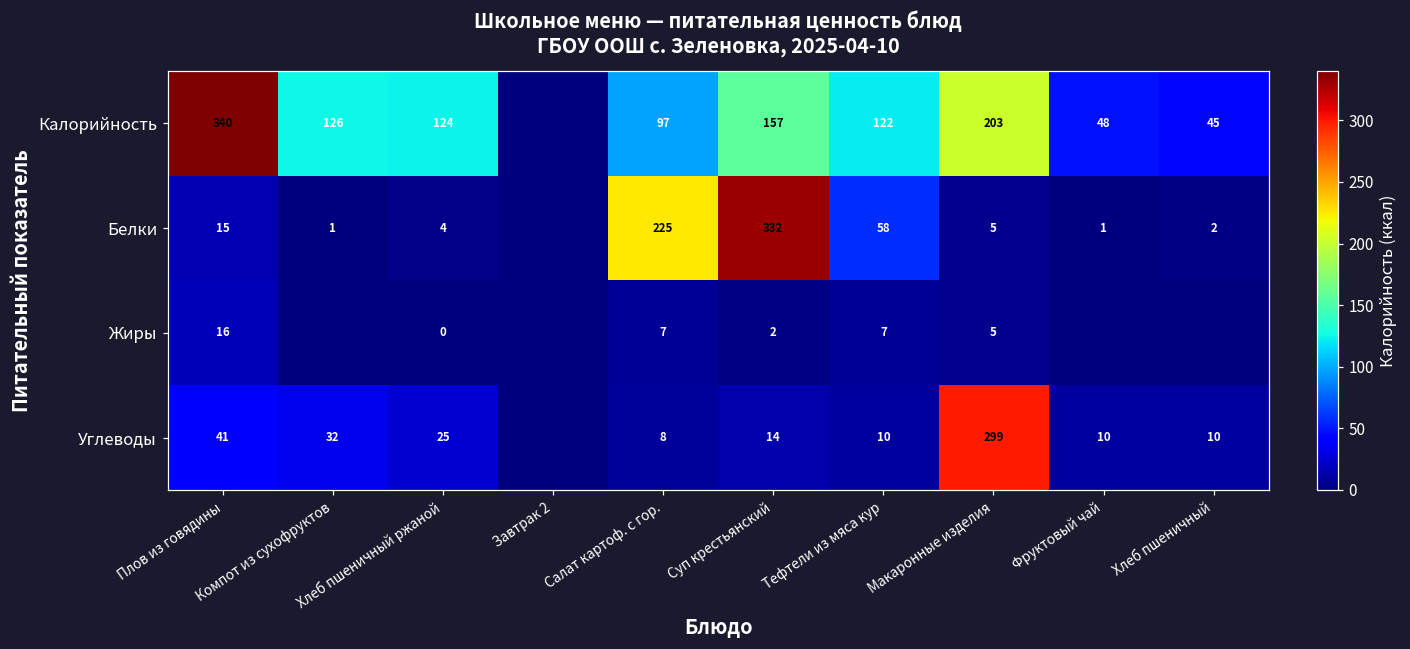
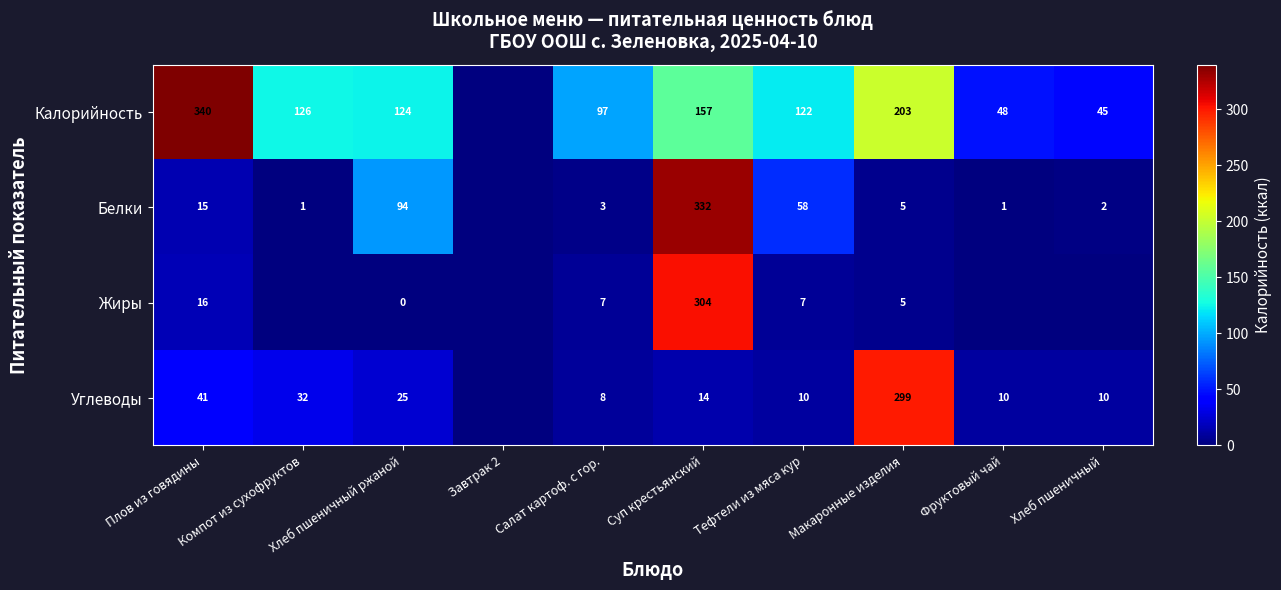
  {
    "Калорийность": {
      "Плов из говядины": 340,
      "Компот из сухофруктов": 126,
      "Хлеб пшеничный ржаной": 124,
      "Салат картоф. с гор.": 97,
      "Суп крестьянский": 157,
      "Тефтели из мяса кур": 122,
      "Макаронные изделия": 203,
      "Фруктовый чай": 48,
      "Хлеб пшеничный": 45
    },
    "Белки": {
      "Плов из говядины": 15,
      "Компот из сухофруктов": 1,
-     "Хлеб пшеничный ржаной": 4,
-     "Салат картоф. с гор.": 225,
+     "Хлеб пшеничный ржаной": 94,
+     "Салат картоф. с гор.": 3,
      "Суп крестьянский": 332,
      "Тефтели из мяса кур": 58,
      "Макаронные изделия": 5,
      "Фруктовый чай": 1,
      "Хлеб пшеничный": 2
    },
    "Жиры": {
      "Плов из говядины": 16,
      "Хлеб пшеничный ржаной": 0,
      "Салат картоф. с гор.": 7,
-     "Суп крестьянский": 2,
+     "Суп крестьянский": 304,
      "Тефтели из мяса кур": 7,
      "Макаронные изделия": 5
    },
    "Углеводы": {
      "Плов из говядины": 41,
      "Компот из сухофруктов": 32,
      "Хлеб пшеничный ржаной": 25,
      "Салат картоф. с гор.": 8,
      "Суп крестьянский": 14,
      "Тефтели из мяса кур": 10,
      "Макаронные изделия": 299,
      "Фруктовый чай": 10,
      "Хлеб пшеничный": 10
    }
  }
